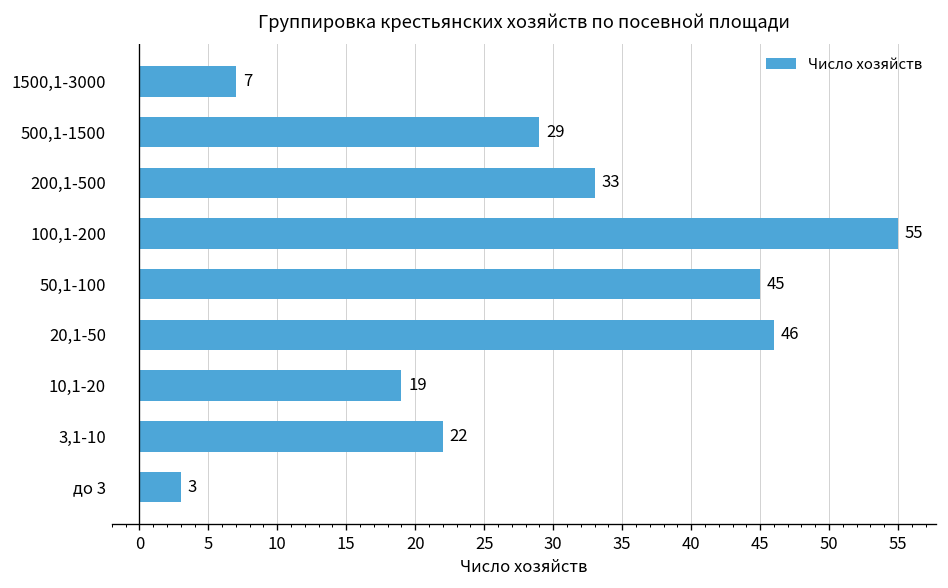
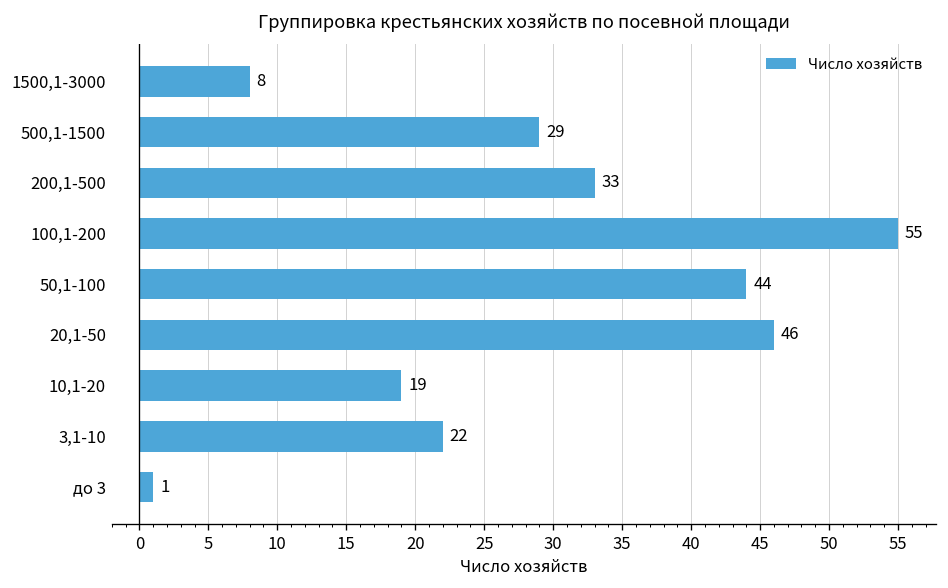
  {
-   "1500,1-3000": 7,
+   "1500,1-3000": 8,
    "500,1-1500": 29,
    "200,1-500": 33,
    "100,1-200": 55,
-   "50,1-100": 45,
+   "50,1-100": 44,
    "20,1-50": 46,
    "10,1-20": 19,
    "3,1-10": 22,
-   "до 3": 3
+   "до 3": 1
  }
